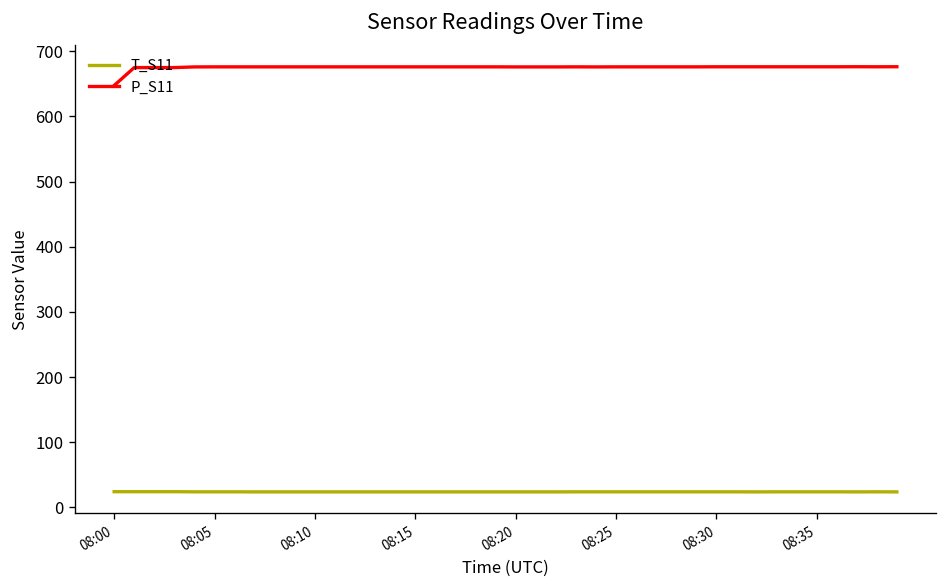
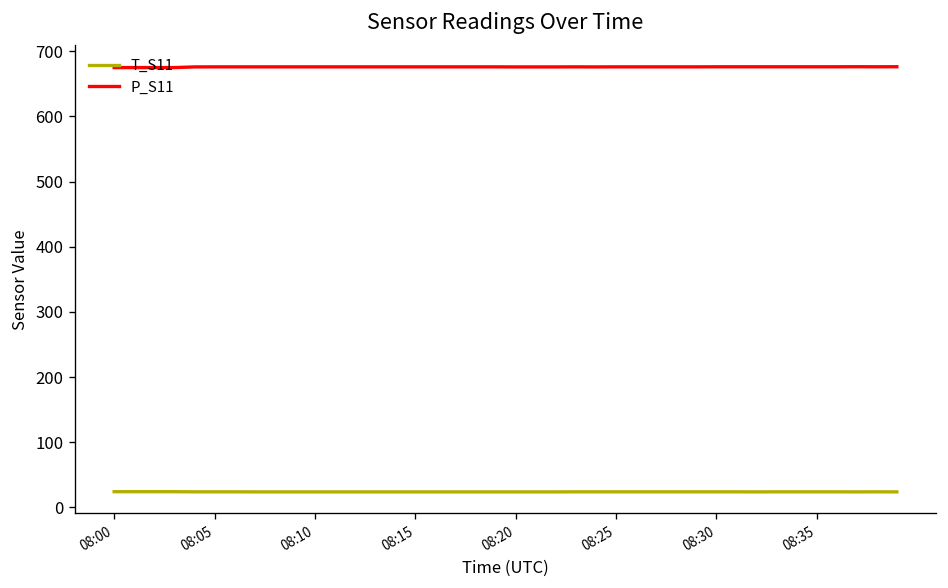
  {
    "T_S11": {
      "08:00": 20,
      "08:05": 20,
      "08:10": 20,
      "08:15": 20,
      "08:20": 20,
      "08:25": 20,
      "08:30": 20,
      "08:35": 20
    },
    "P_S11": {
-     "08:00": 650,
+     "08:00": 670,
      "08:05": 680,
      "08:10": 680,
      "08:15": 680,
      "08:20": 680,
      "08:25": 680,
      "08:30": 680,
      "08:35": 680
    }
  }
